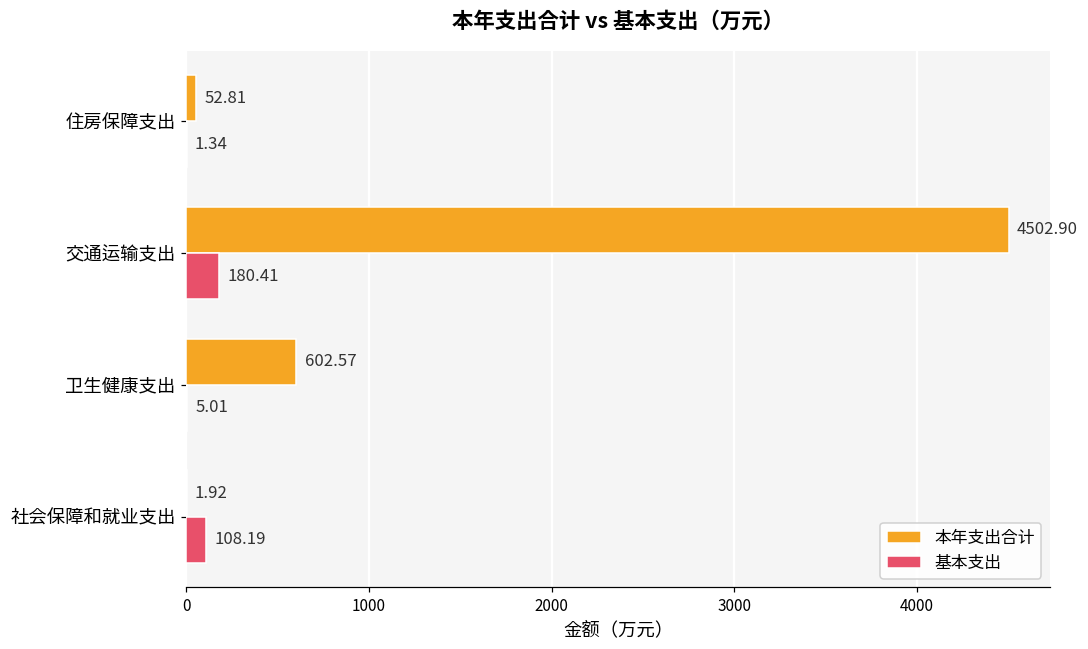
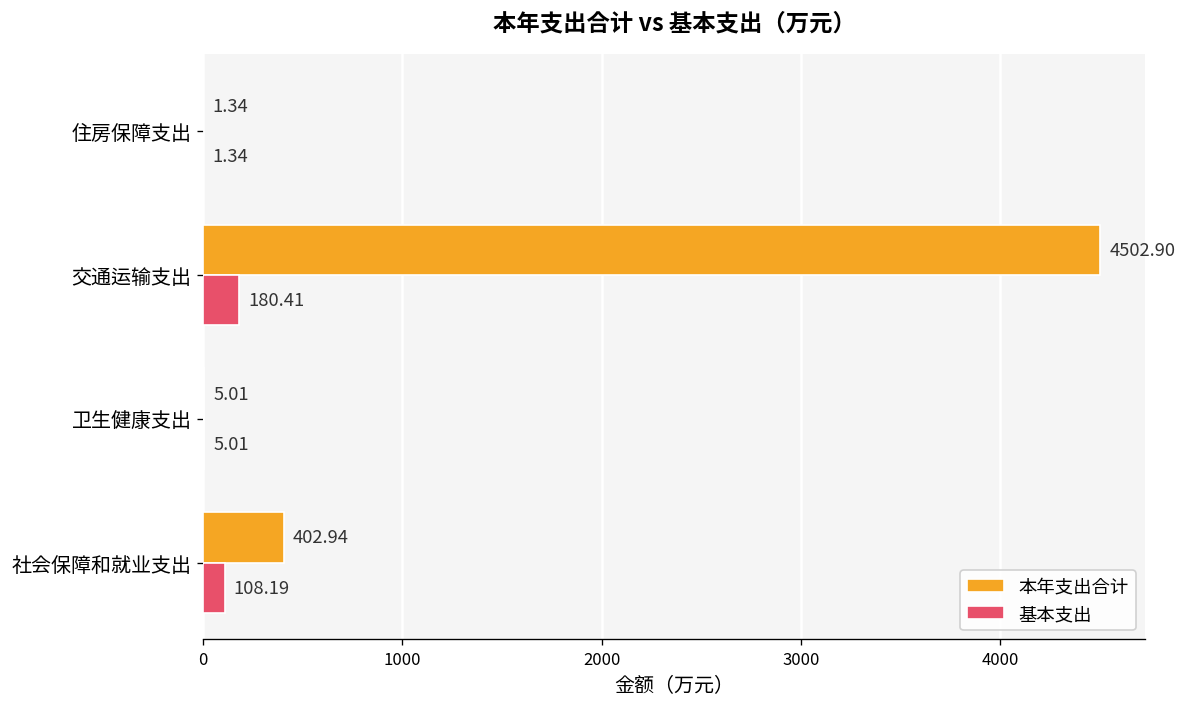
  {
    "本年支出合计": {
-     "住房保障支出": 52.81,
+     "住房保障支出": 1.34,
      "交通运输支出": 4502.90,
-     "卫生健康支出": 602.57,
-     "社会保障和就业支出": 1.92
+     "卫生健康支出": 5.01,
+     "社会保障和就业支出": 402.94
    },
    "基本支出": {
      "住房保障支出": 1.34,
      "交通运输支出": 180.41,
      "卫生健康支出": 5.01,
      "社会保障和就业支出": 108.19
    }
  }
